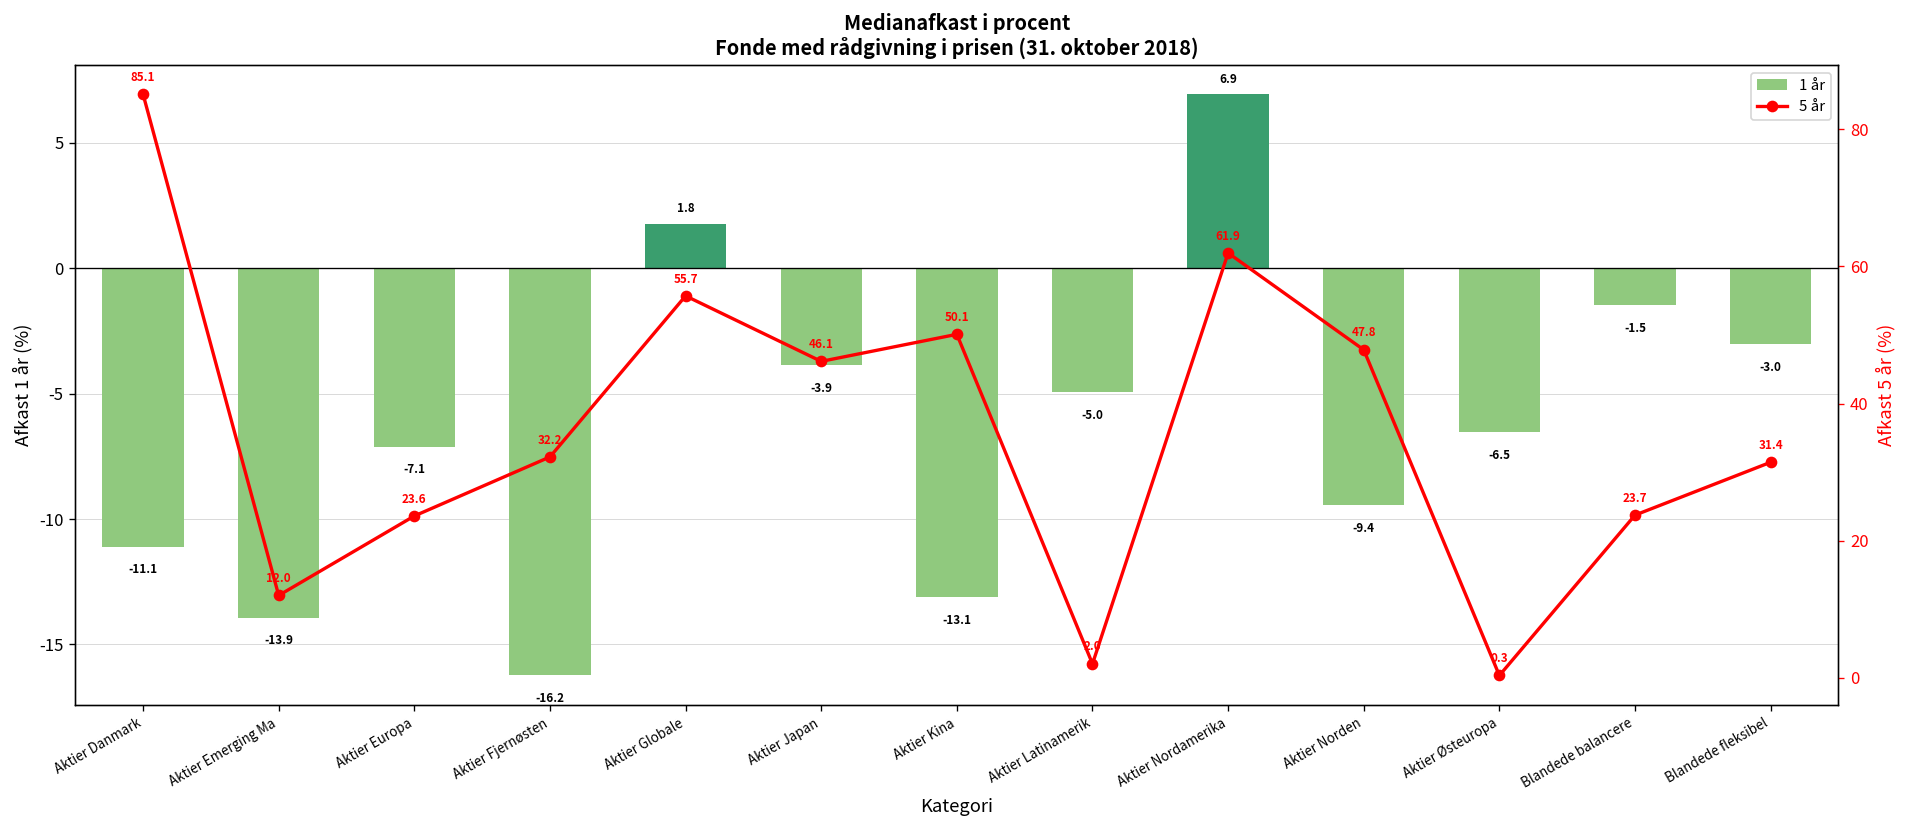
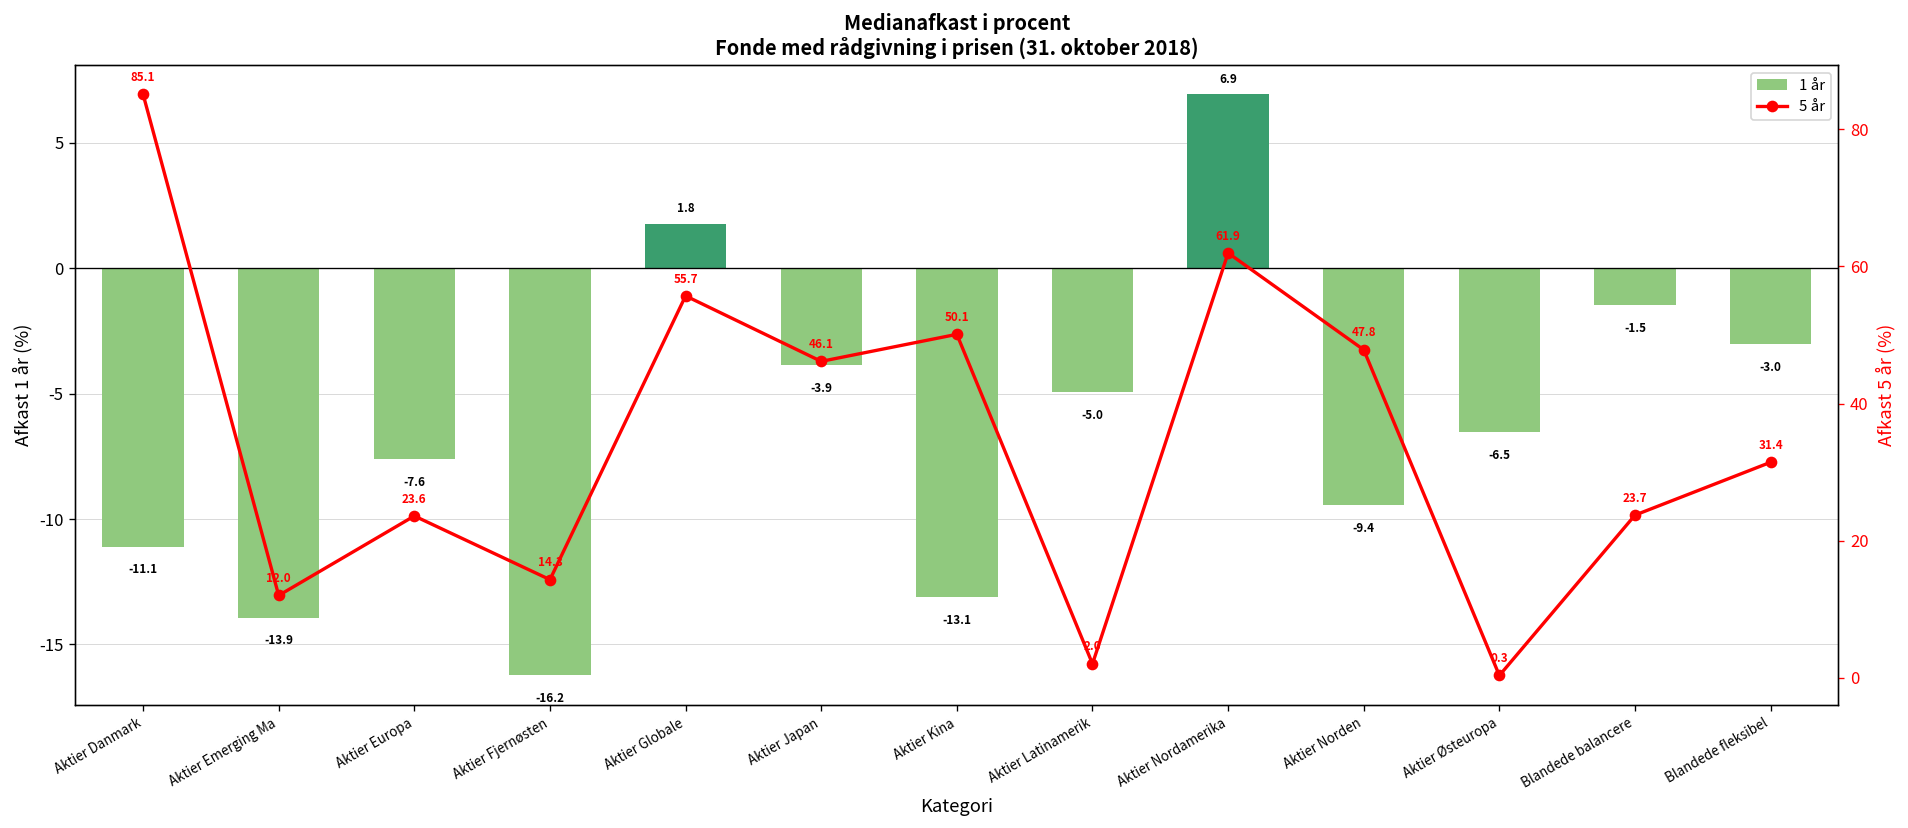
  {
    "1 år": {
      "Aktier Danmark": -11.1,
      "Aktier Emerging Ma": -13.9,
-     "Aktier Europa": -7.1,
+     "Aktier Europa": -7.6,
      "Aktier Fjernøsten": -16.2,
      "Aktier Globale": 1.8,
      "Aktier Japan": -3.9,
      "Aktier Kina": -13.1,
      "Aktier Latinamerik": -5.0,
      "Aktier Nordamerika": 6.9,
      "Aktier Norden": -9.4,
      "Aktier Østeuropa": -6.5,
      "Blandede balancere": -1.5,
      "Blandede fleksibel": -3.0
    },
    "5 år": {
      "Aktier Danmark": 85.1,
      "Aktier Emerging Ma": 12.0,
      "Aktier Europa": 23.6,
-     "Aktier Fjernøsten": 32.2,
+     "Aktier Fjernøsten": 14.3,
      "Aktier Globale": 55.7,
      "Aktier Japan": 46.1,
      "Aktier Kina": 50.1,
      "Aktier Latinamerik": 2.0,
      "Aktier Nordamerika": 61.9,
      "Aktier Norden": 47.8,
      "Aktier Østeuropa": 0.3,
      "Blandede balancere": 23.7,
      "Blandede fleksibel": 31.4
    }
  }
